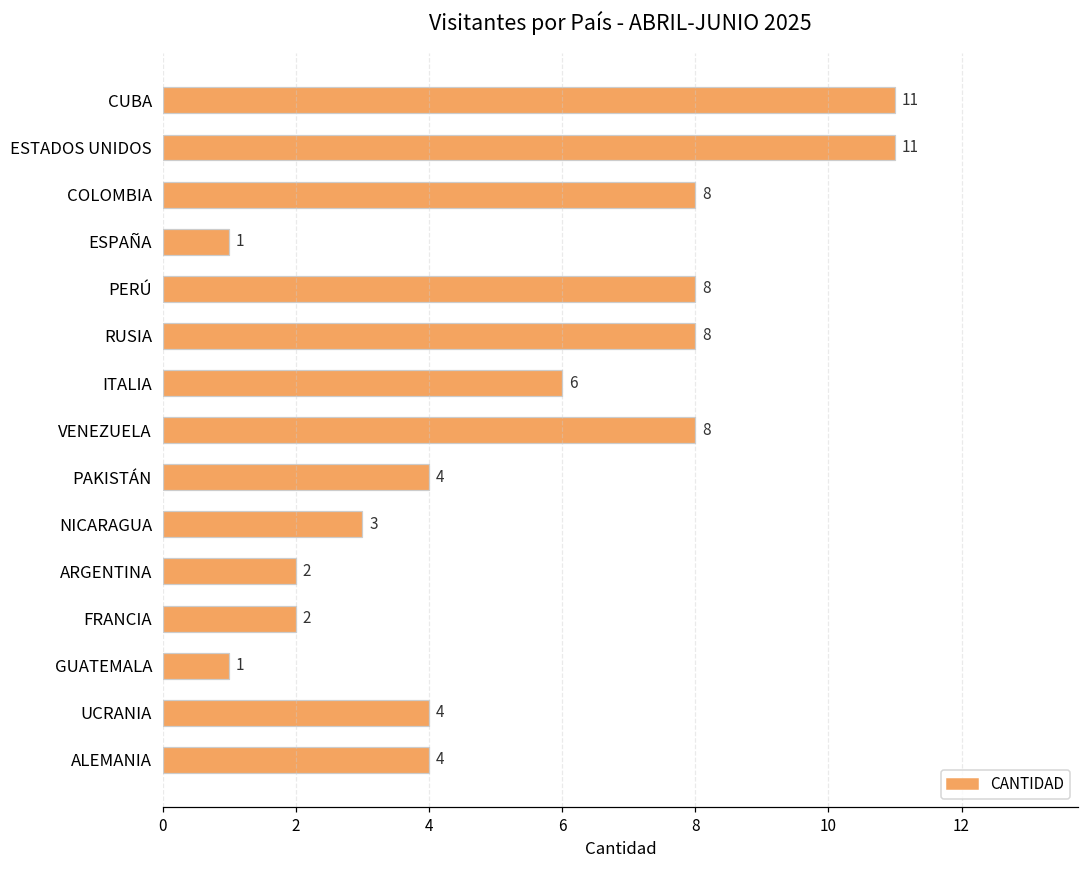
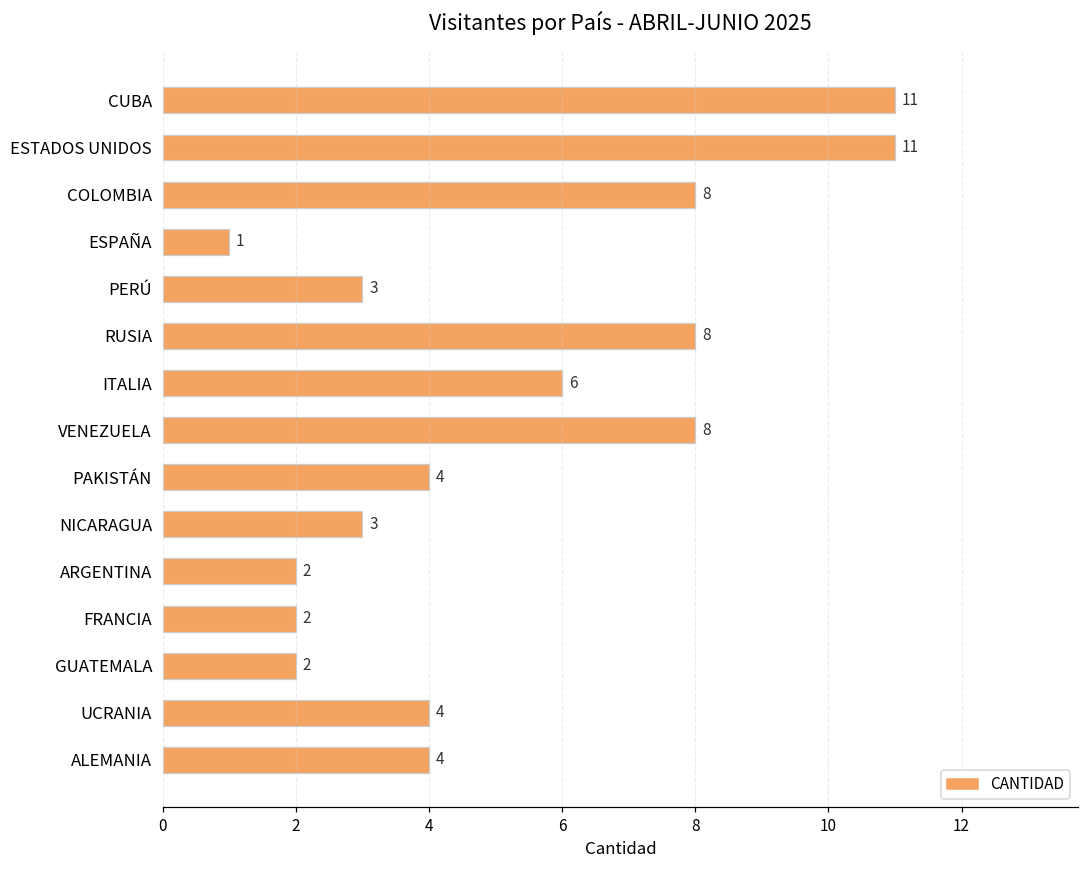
  {
    "CUBA": 11,
    "ESTADOS UNIDOS": 11,
    "COLOMBIA": 8,
    "ESPAÑA": 1,
-   "PERÚ": 8,
+   "PERÚ": 3,
    "RUSIA": 8,
    "ITALIA": 6,
    "VENEZUELA": 8,
    "PAKISTÁN": 4,
    "NICARAGUA": 3,
    "ARGENTINA": 2,
    "FRANCIA": 2,
-   "GUATEMALA": 1,
+   "GUATEMALA": 2,
    "UCRANIA": 4,
    "ALEMANIA": 4
  }
